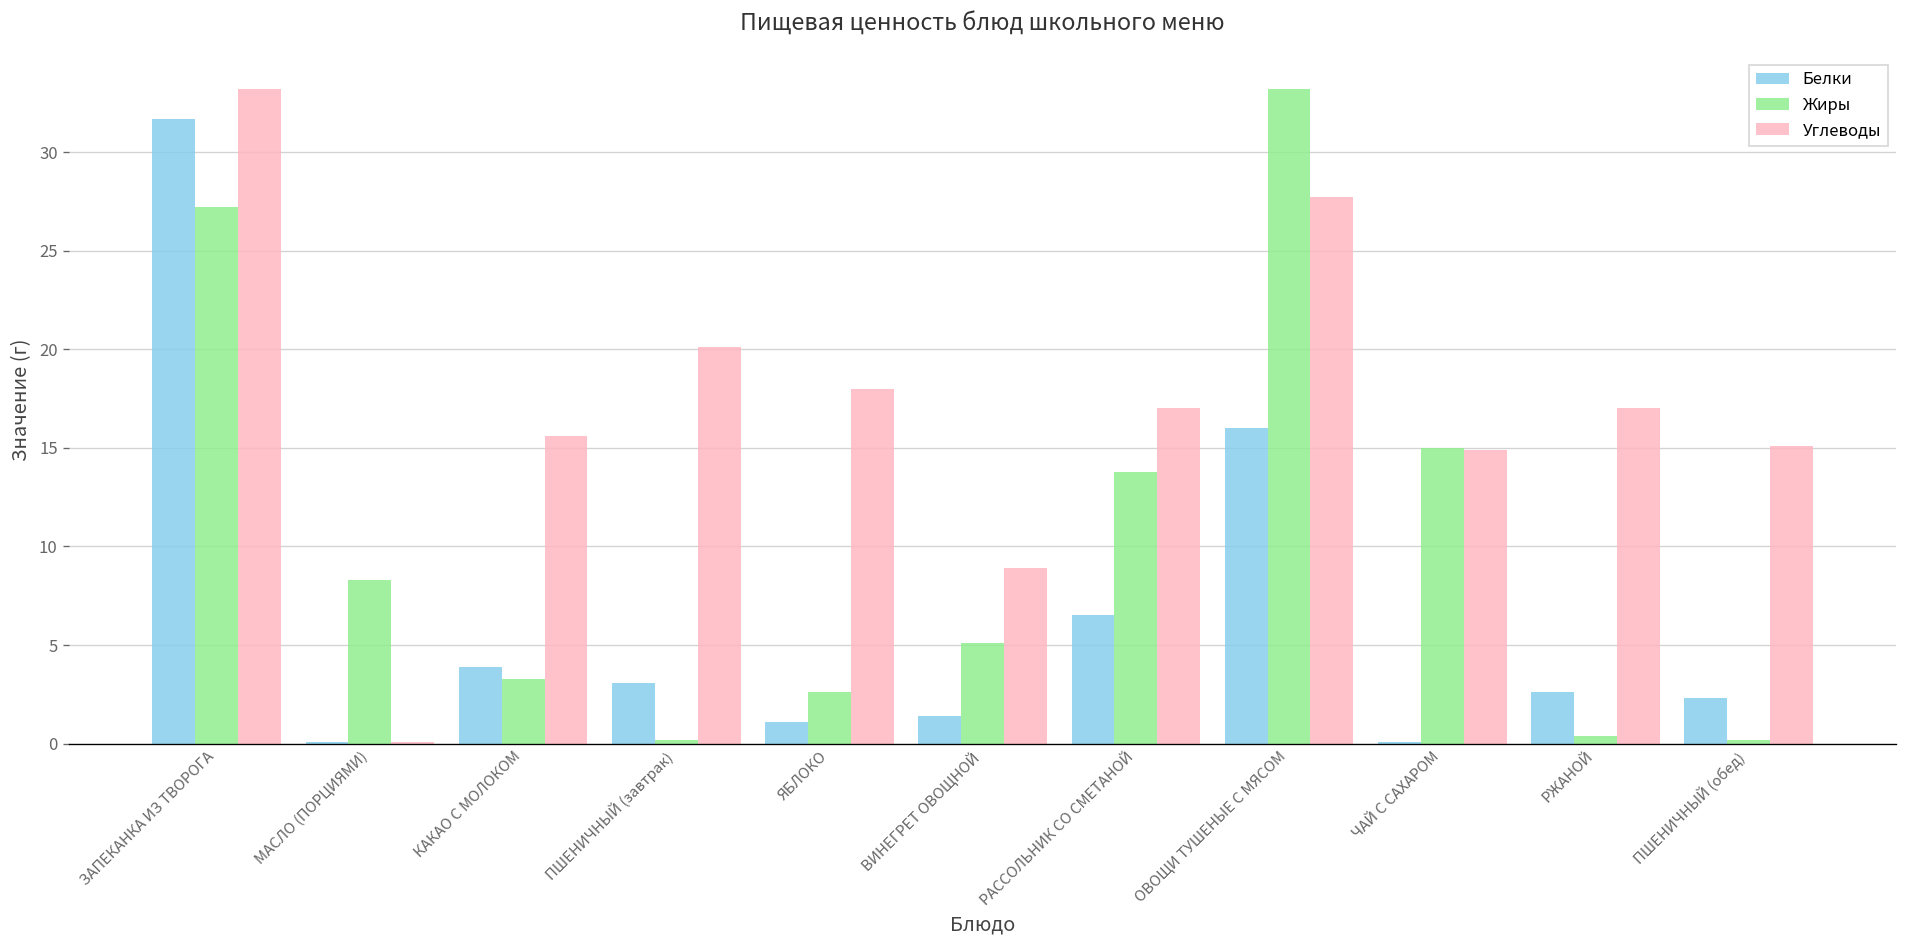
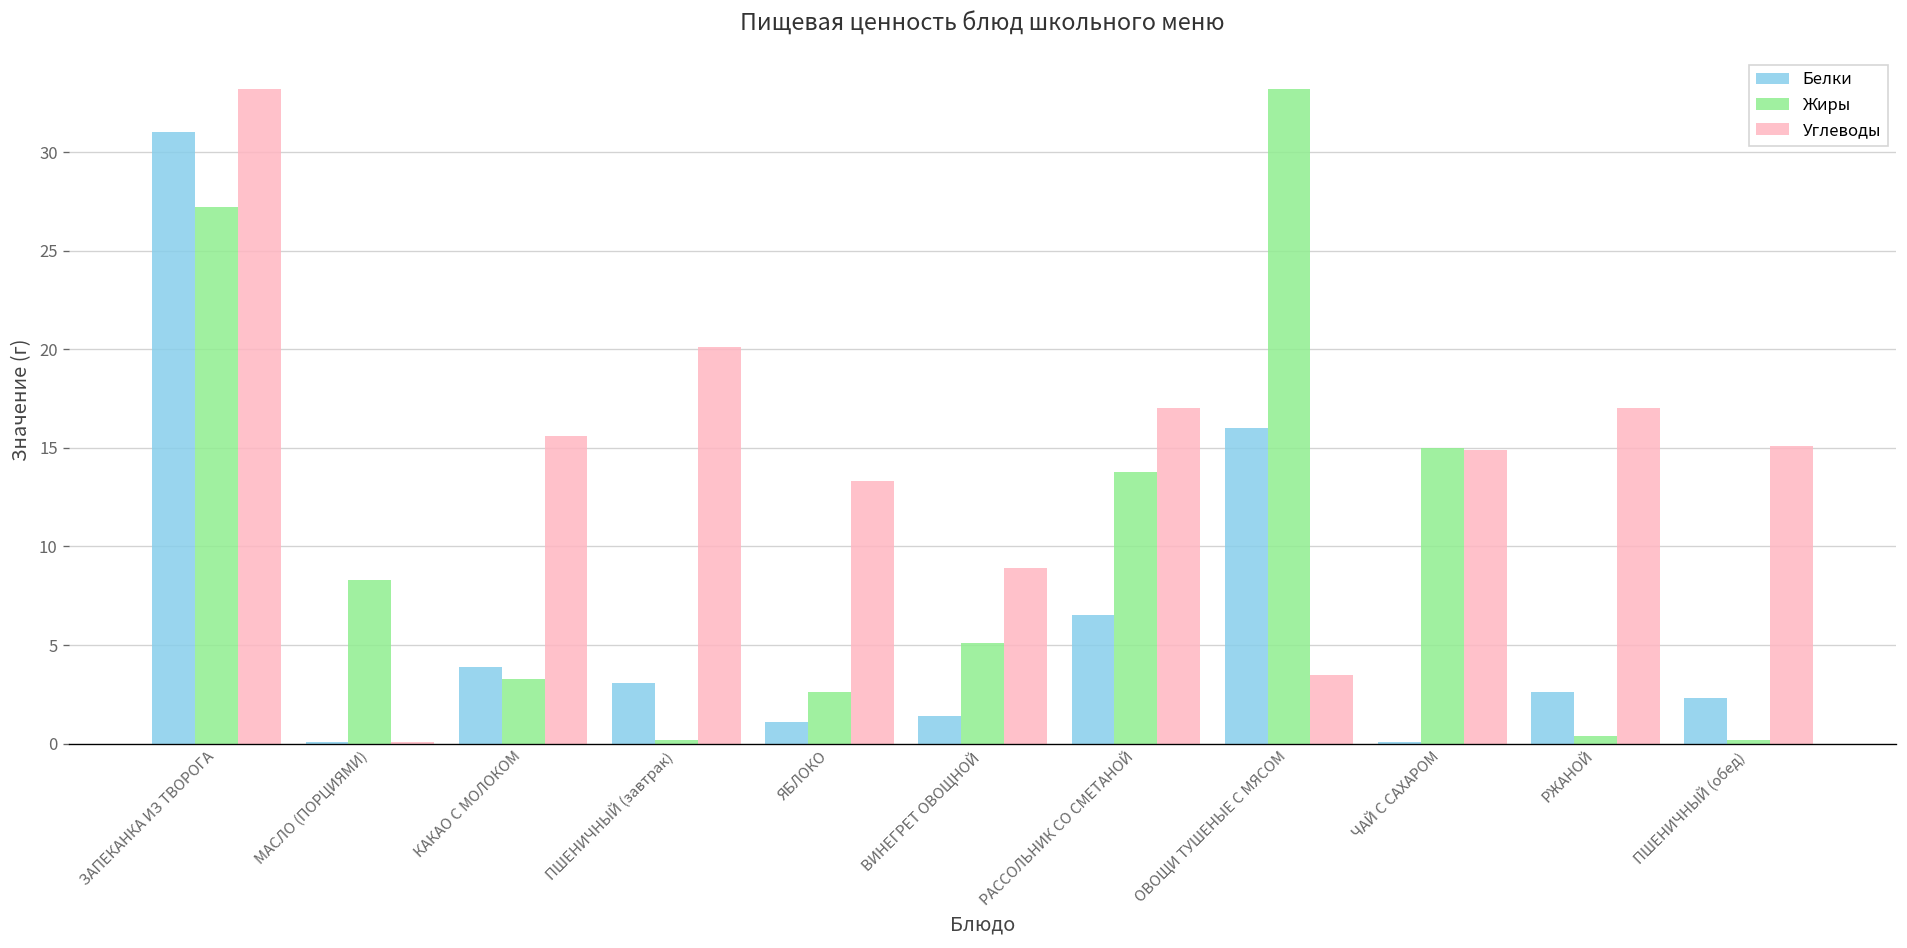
  {
    "Белки": {
-     "ЗАПЕКАНКА ИЗ ТВОРОГА": 31.7,
+     "ЗАПЕКАНКА ИЗ ТВОРОГА": 31.0,
      "КАКАО С МОЛОКОМ": 3.9,
      "ПШЕНИЧНЫЙ (завтрак)": 3.1,
      "ЯБЛОКО": 1.1,
      "ВИНЕГРЕТ ОВОЩНОЙ": 1.4,
      "РАССОЛЬНИК СО СМЕТАНОЙ": 6.5,
      "ОВОЩИ ТУШЕНЫЕ С МЯСОМ": 16.0,
      "РЖАНОЙ": 2.6,
      "ПШЕНИЧНЫЙ (обед)": 2.3
    },
    "Жиры": {
      "ЗАПЕКАНКА ИЗ ТВОРОГА": 27.2,
      "МАСЛО (ПОРЦИЯМИ)": 8.3,
      "КАКАО С МОЛОКОМ": 3.3,
      "ПШЕНИЧНЫЙ (завтрак)": 0.2,
      "ЯБЛОКО": 2.6,
      "ВИНЕГРЕТ ОВОЩНОЙ": 5.1,
      "РАССОЛЬНИК СО СМЕТАНОЙ": 13.8,
      "ОВОЩИ ТУШЕНЫЕ С МЯСОМ": 33.2,
      "ЧАЙ С САХАРОМ": 15.0,
      "РЖАНОЙ": 0.4,
      "ПШЕНИЧНЫЙ (обед)": 0.2
    },
    "Углеводы": {
      "ЗАПЕКАНКА ИЗ ТВОРОГА": 33.2,
      "КАКАО С МОЛОКОМ": 15.6,
      "ПШЕНИЧНЫЙ (завтрак)": 20.1,
-     "ЯБЛОКО": 18.0,
+     "ЯБЛОКО": 13.3,
      "ВИНЕГРЕТ ОВОЩНОЙ": 8.9,
      "РАССОЛЬНИК СО СМЕТАНОЙ": 17.0,
-     "ОВОЩИ ТУШЕНЫЕ С МЯСОМ": 27.7,
+     "ОВОЩИ ТУШЕНЫЕ С МЯСОМ": 3.5,
      "ЧАЙ С САХАРОМ": 14.9,
      "РЖАНОЙ": 17.0,
      "ПШЕНИЧНЫЙ (обед)": 15.1
    }
  }
